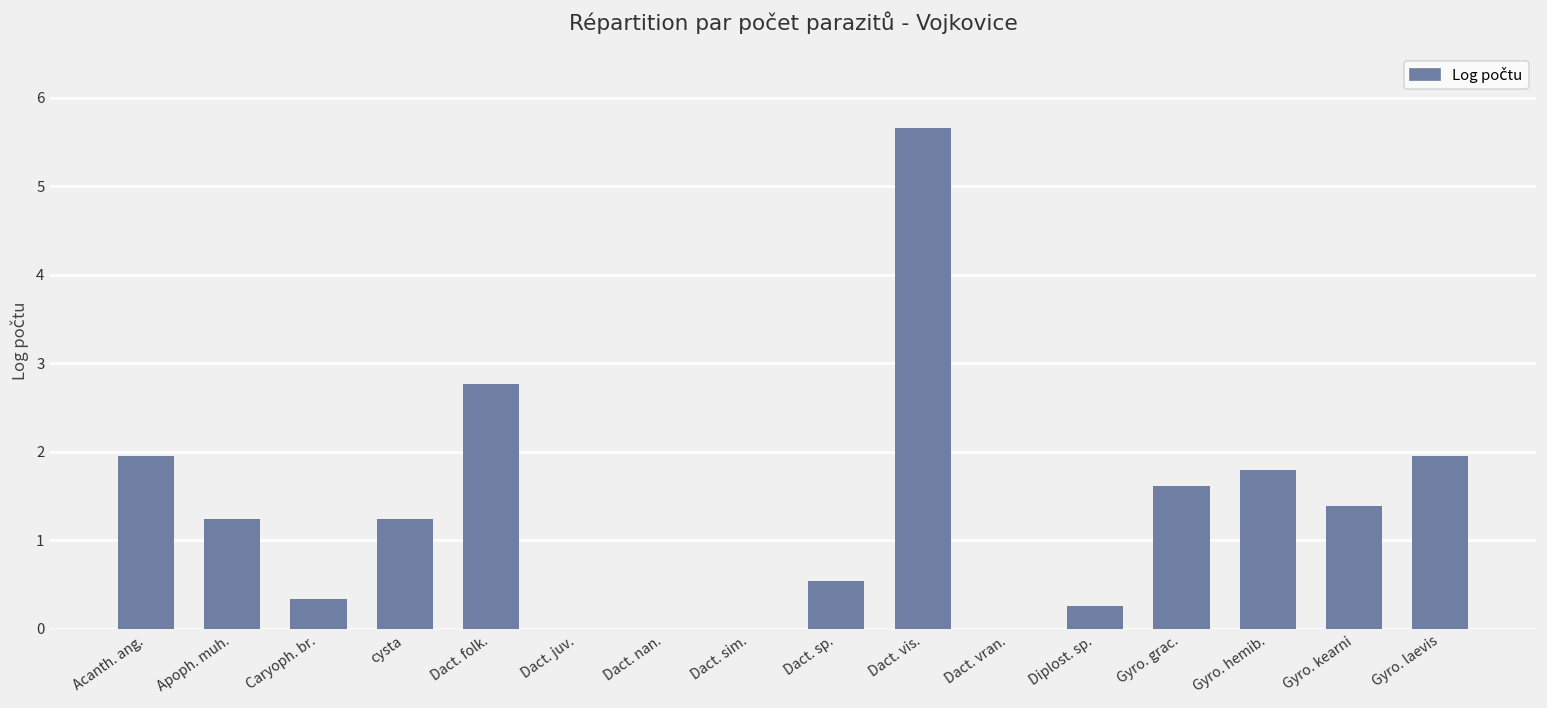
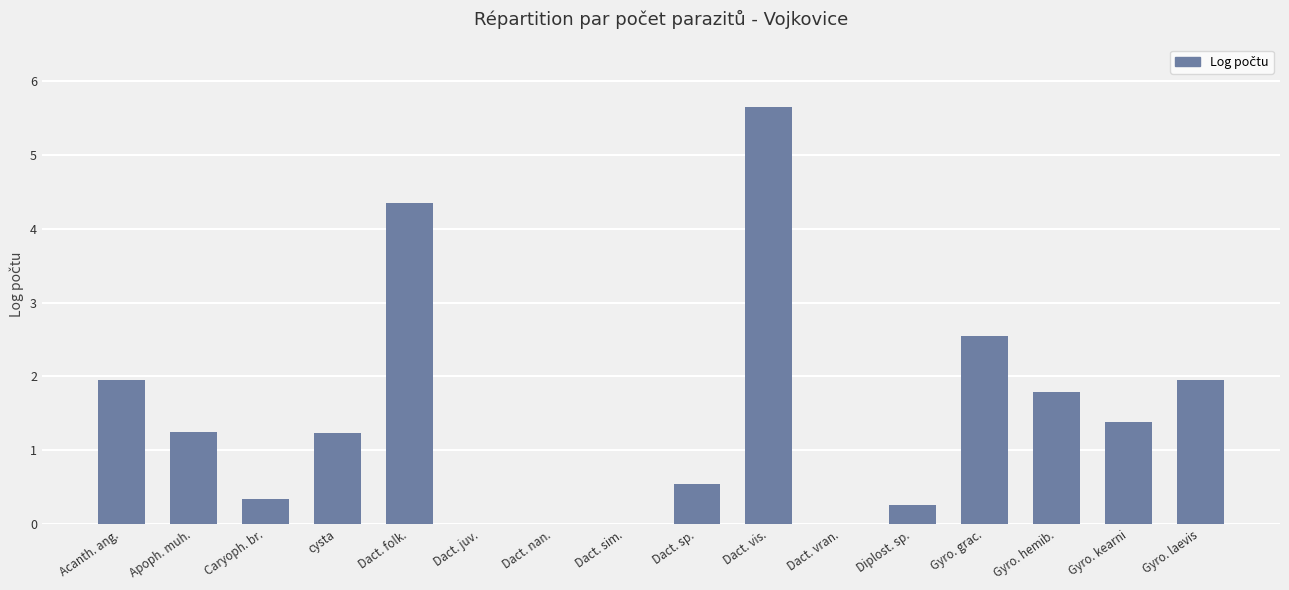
  {
    "Acanth. ang.": 1.9,
    "Apoph. muh.": 1.2,
    "Caryoph. br.": 0.3,
    "cysta": 1.2,
-   "Dact. folk.": 2.8,
+   "Dact. folk.": 4.4,
    "Dact. juv.": 0.0,
    "Dact. nan.": 0.0,
    "Dact. sim.": 0.0,
    "Dact. sp.": 0.5,
    "Dact. vis.": 5.7,
    "Dact. vran.": 0.0,
    "Diplost. sp.": 0.3,
-   "Gyro. grac.": 1.6,
+   "Gyro. grac.": 2.5,
    "Gyro. hemib.": 1.8,
    "Gyro. kearni": 1.4,
    "Gyro. laevis": 1.9
  }
